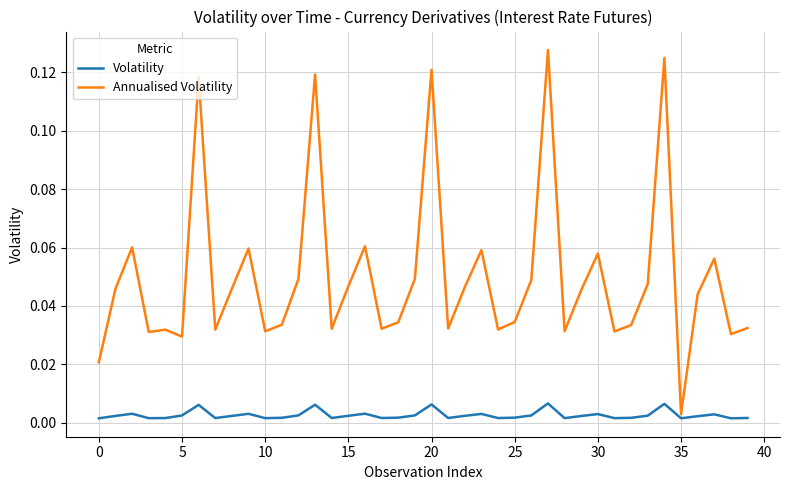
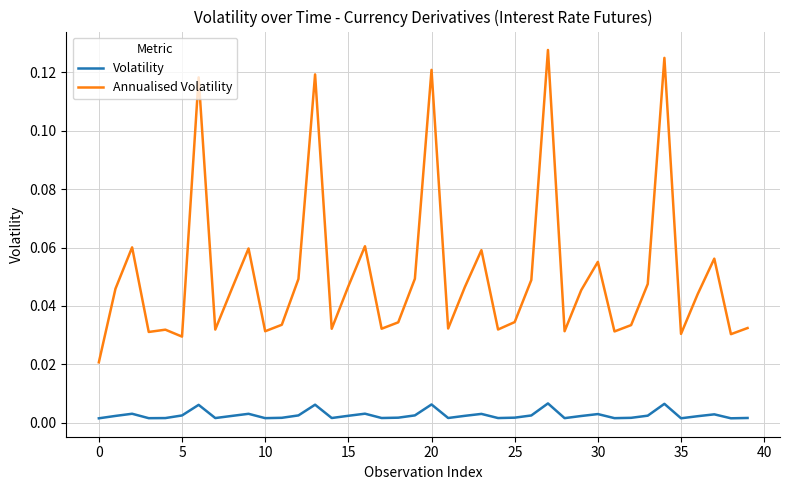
  {
    "Volatility": {
      "0": 0.002,
      "5": 0.003,
      "10": 0.002,
      "15": 0.002,
      "20": 0.006,
      "25": 0.002,
      "30": 0.003,
      "35": 0.002
    },
    "Annualised Volatility": {
      "0": 0.021,
      "5": 0.030,
      "10": 0.031,
      "15": 0.047,
      "20": 0.121,
      "25": 0.034,
-     "30": 0.058,
-     "35": 0.003
+     "30": 0.055,
+     "35": 0.030
    }
  }
